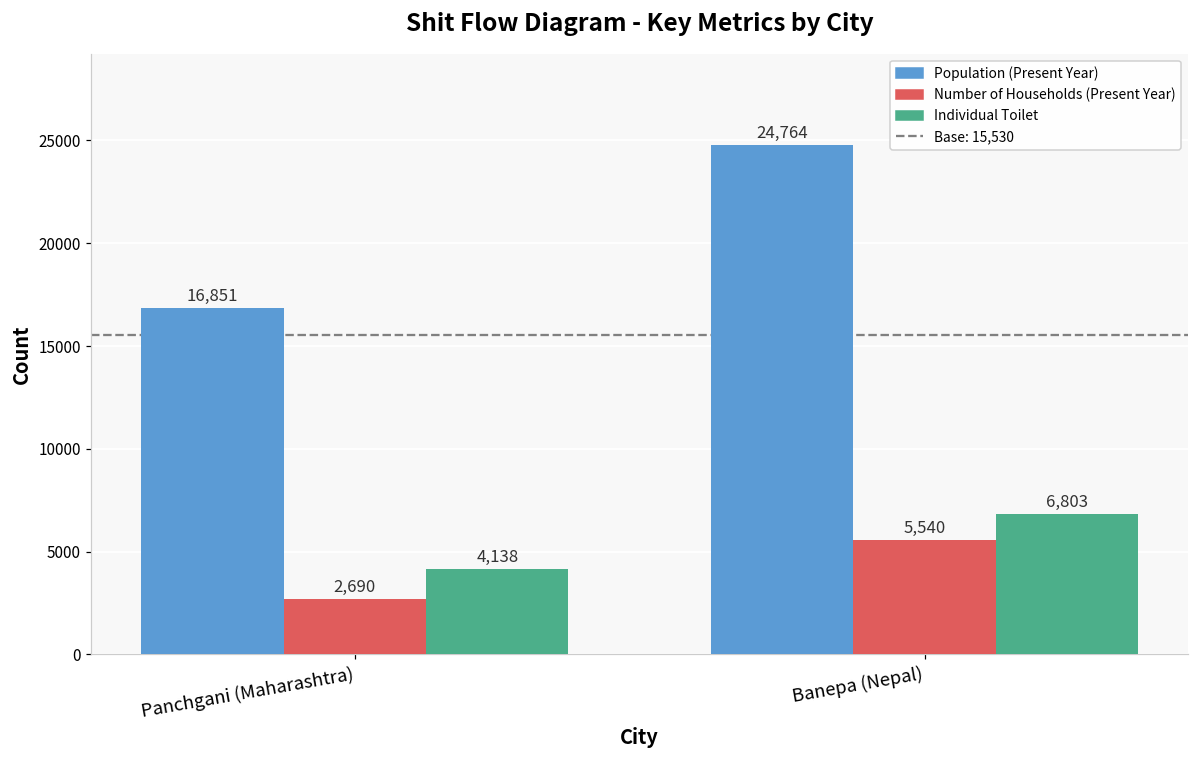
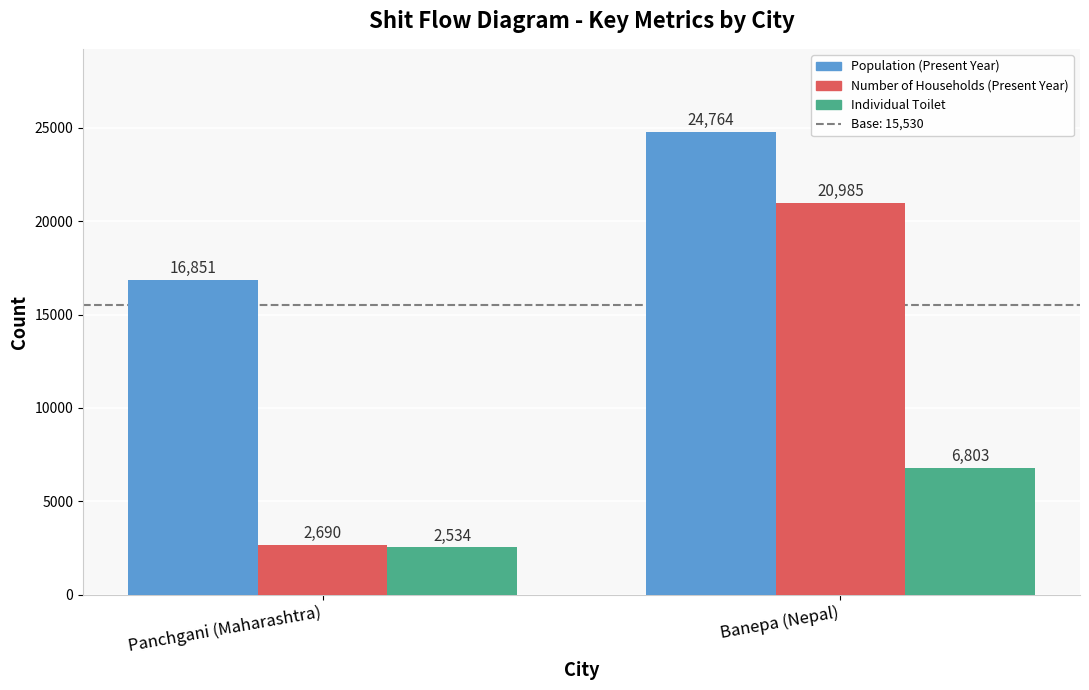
  {
    "Population (Present Year)": {
      "Panchgani (Maharashtra)": "16,851",
      "Banepa (Nepal)": "24,764"
    },
    "Number of Households (Present Year)": {
      "Panchgani (Maharashtra)": "2,690",
-     "Banepa (Nepal)": "5,540"
+     "Banepa (Nepal)": "20,985"
    },
    "Individual Toilet": {
-     "Panchgani (Maharashtra)": "4,138",
+     "Panchgani (Maharashtra)": "2,534",
      "Banepa (Nepal)": "6,803"
    }
  }
